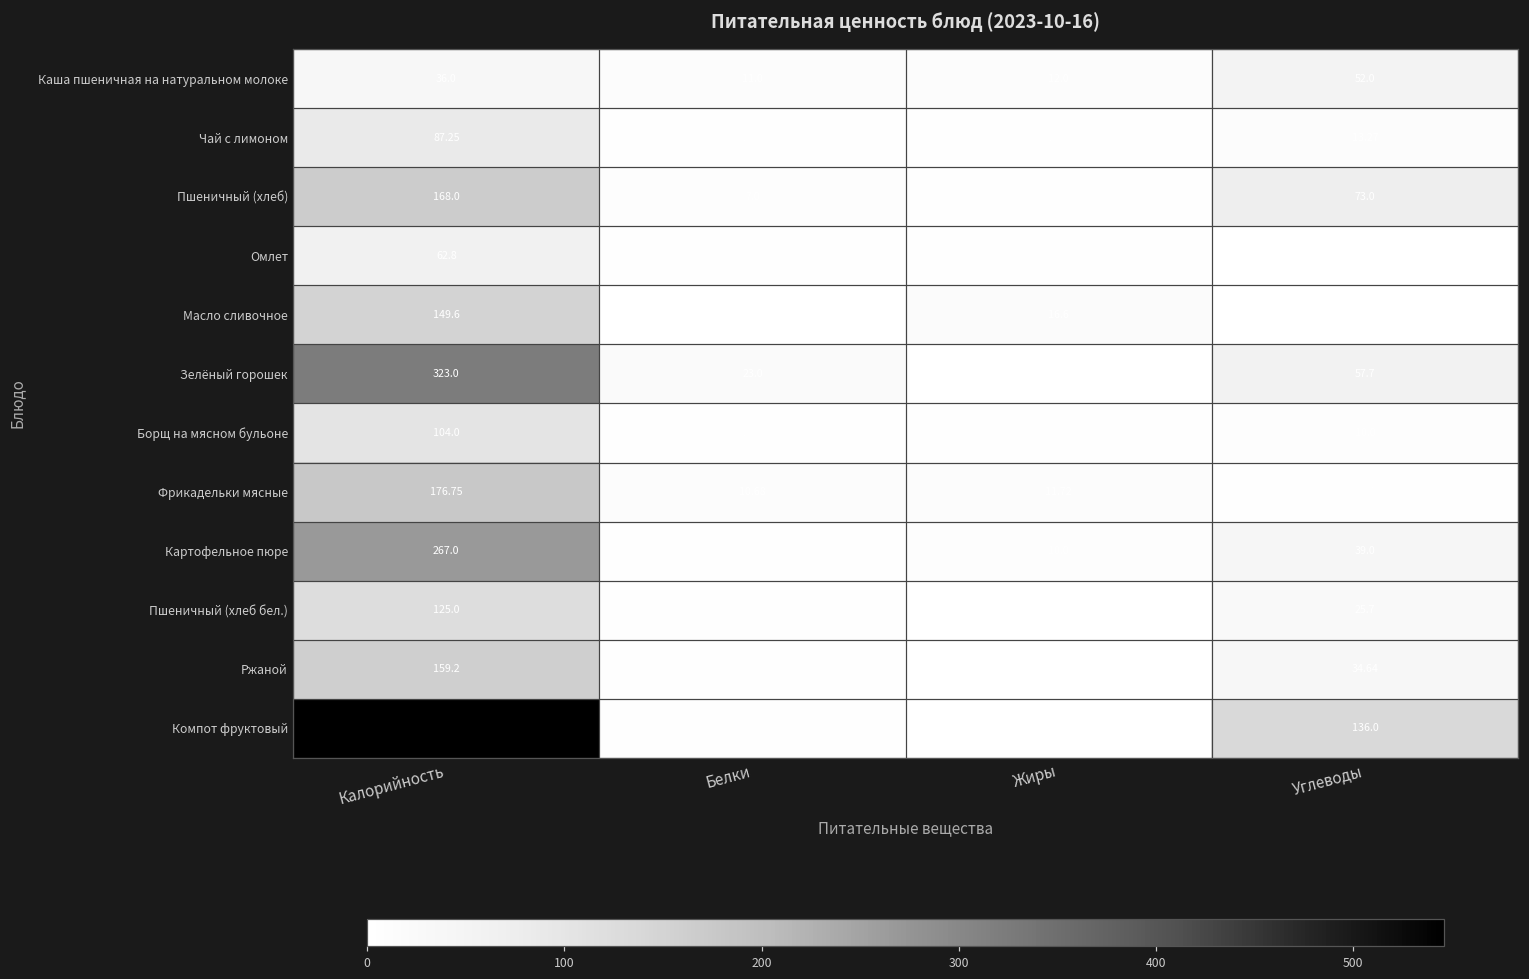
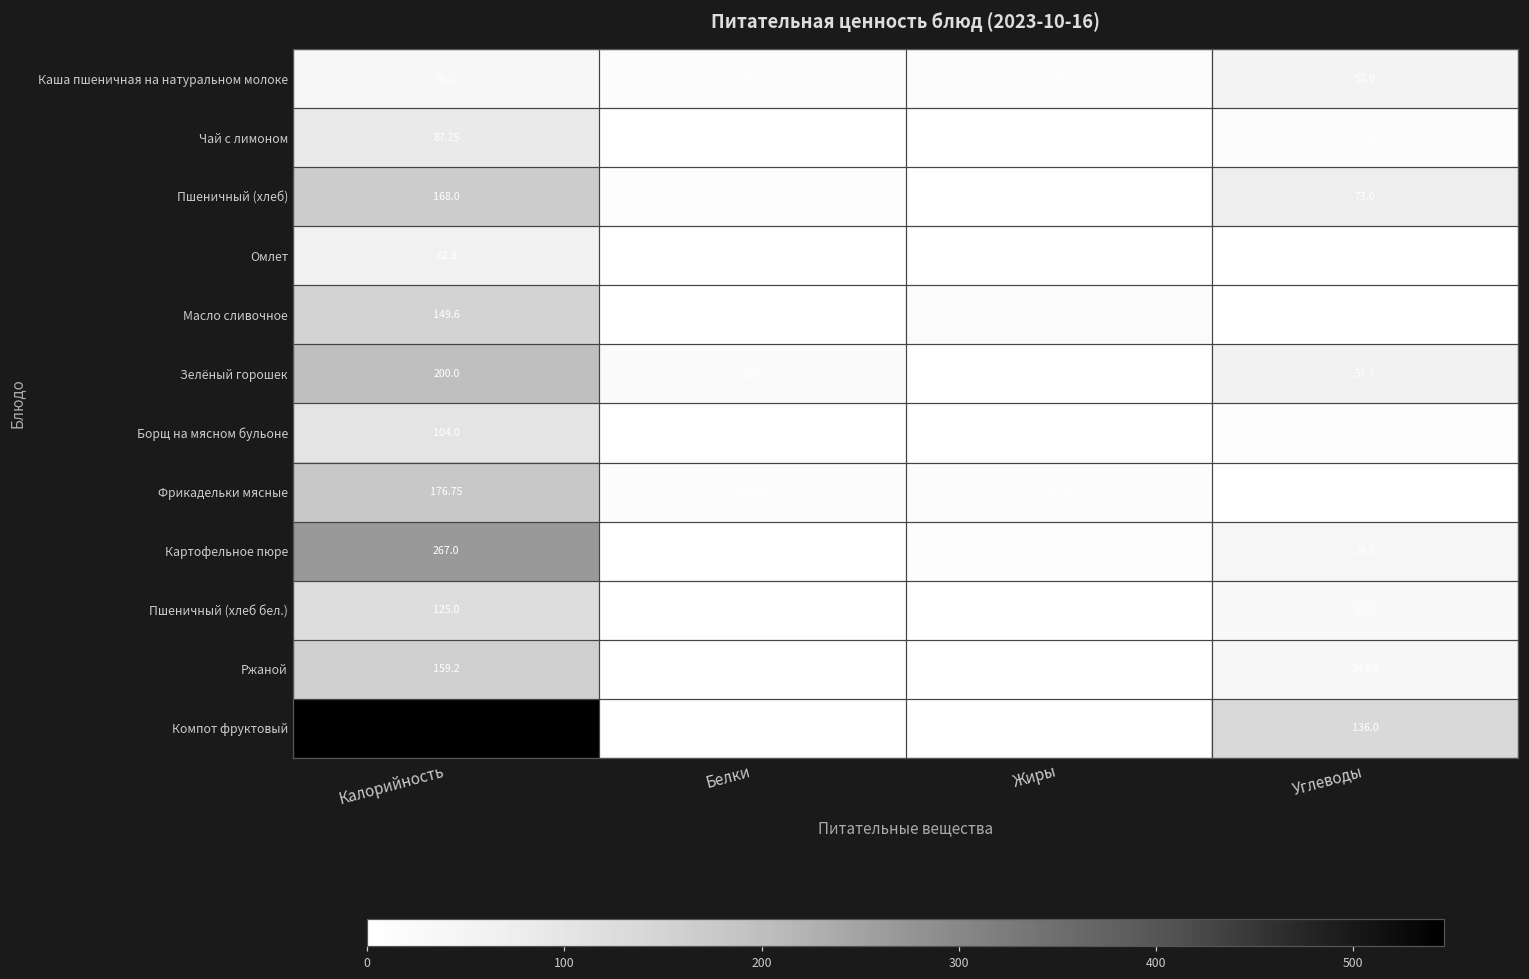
  {
    "Пшеничный (хлеб)": {
      "Калорийность": 168.0
    },
    "Зелёный горошек": {
-     "Калорийность": 323.0
+     "Калорийность": 200.0
    },
    "Фрикадельки мясные": {
      "Калорийность": 176.75
    },
    "Картофельное пюре": {
      "Калорийность": 267.0
    },
    "Ржаной": {
      "Калорийность": 159.2
    }
  }
